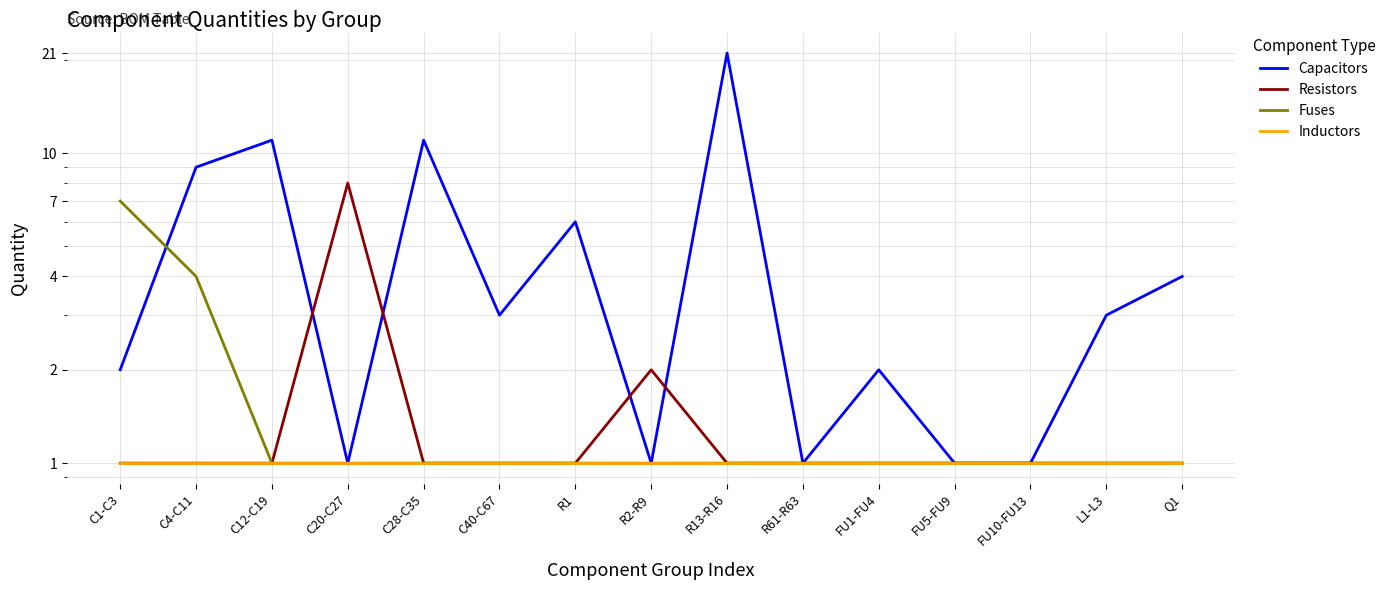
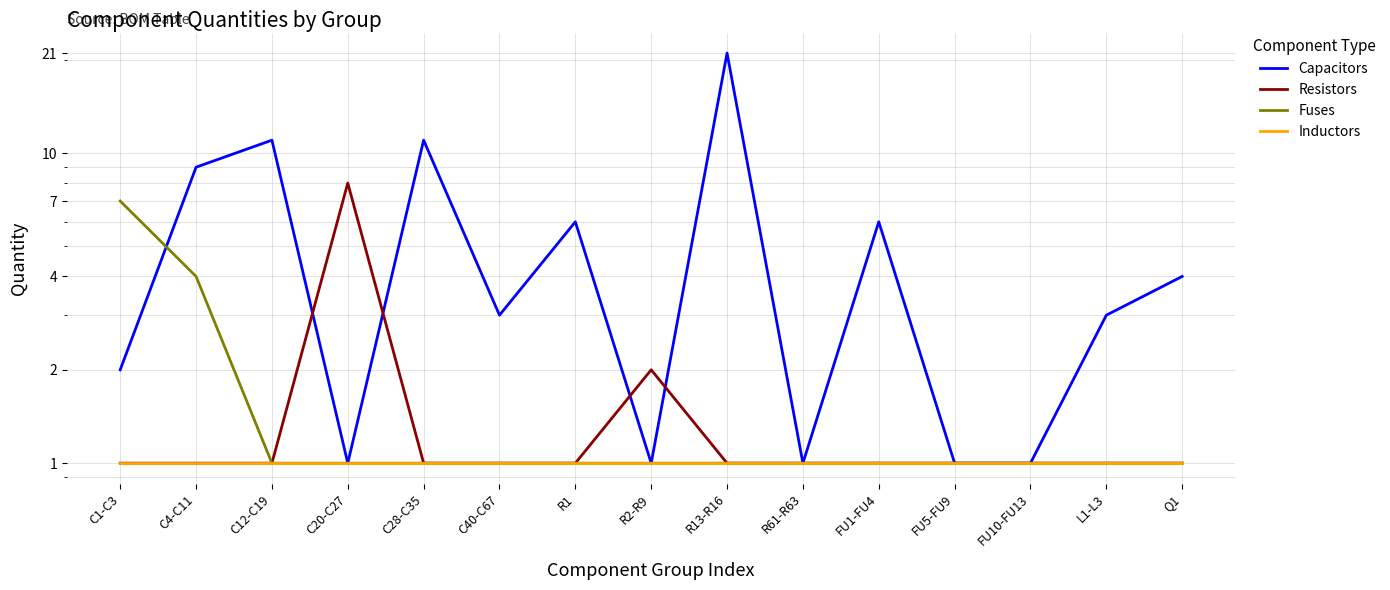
  {
    "Capacitors": {
      "C1-C3": 2,
      "C4-C11": 9,
      "C12-C19": 11,
      "C28-C35": 11,
      "C40-C67": 3,
      "R1": 6,
      "R13-R16": 21,
-     "FU1-FU4": 2,
+     "FU1-FU4": 6,
      "L1-L3": 3,
      "Q1": 4
    },
    "Resistors": {
      "C20-C27": 8,
      "R2-R9": 2
    },
    "Fuses": {
      "C1-C3": 7,
      "C4-C11": 4
    }
  }
